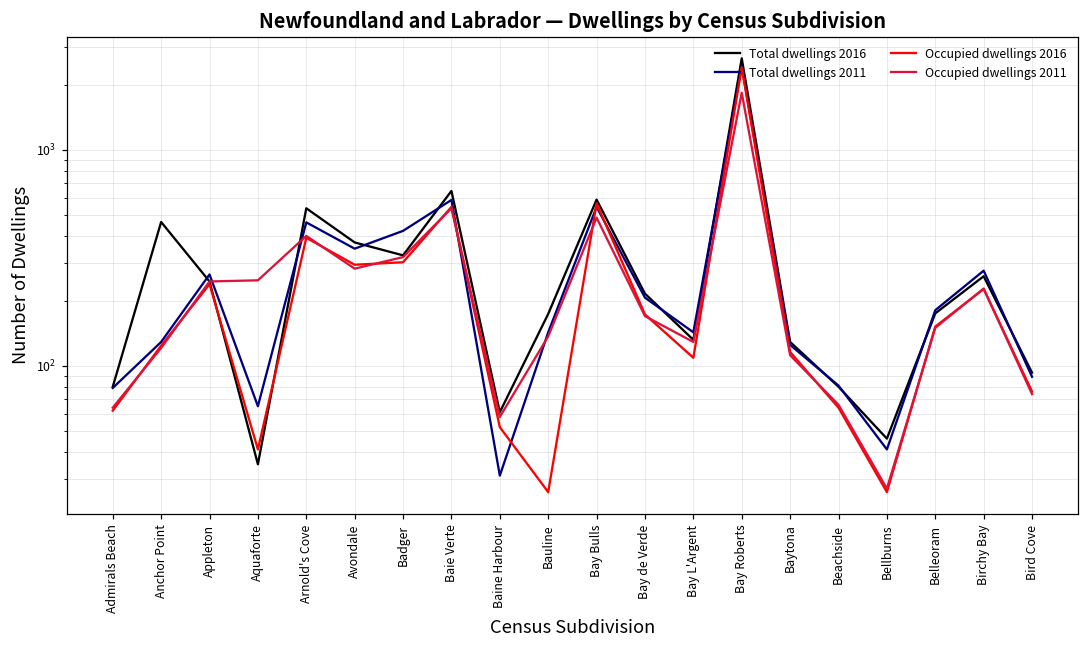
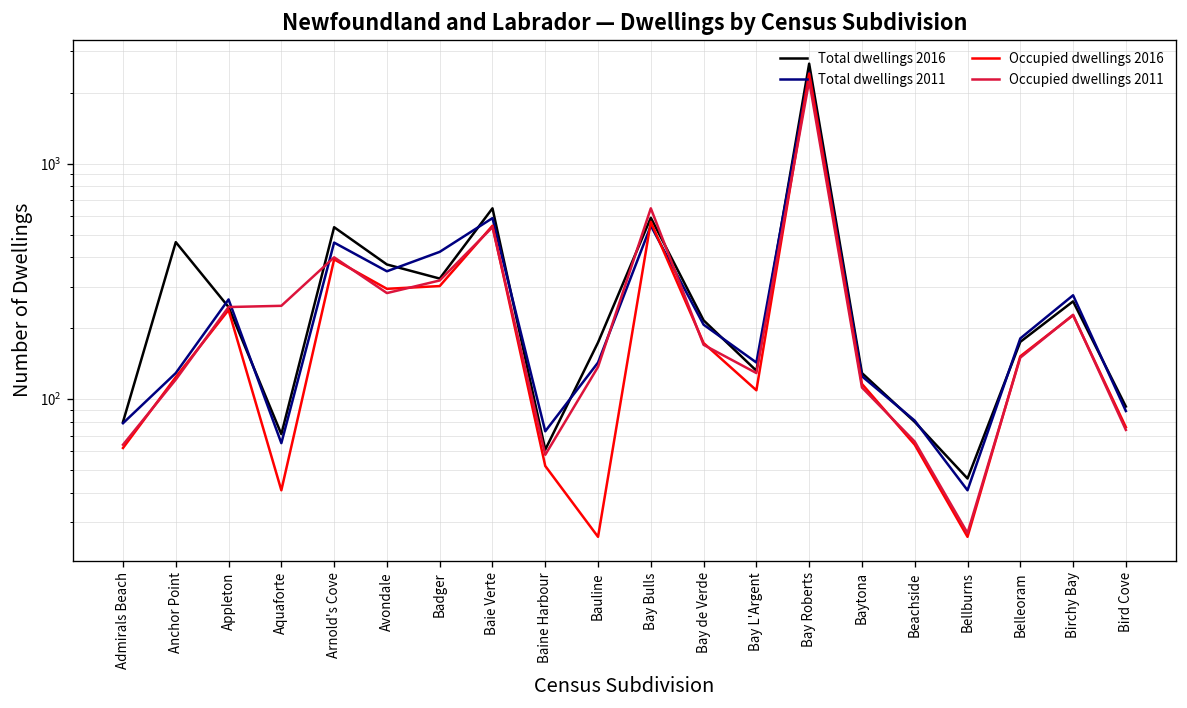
  {
    "Total dwellings 2016": {
      "Anchor Point": 460,
-     "Aquaforte": 35,
+     "Aquaforte": 71,
      "Arnold's Cove": 540,
      "Avondale": 370,
      "Baie Verte": 650,
      "Baine Harbour": 61,
      "Bauline": 170,
      "Bay Bulls": 590,
      "Bay de Verde": 220,
      "Bay Roberts": 2700,
      "Baytona": 130,
      "Bellburns": 46,
      "Belleoram": 180,
      "Birchy Bay": 260,
      "Bird Cove": 90
    },
    "Total dwellings 2011": {
      "Anchor Point": 130,
      "Appleton": 270,
      "Aquaforte": 65,
      "Arnold's Cove": 460,
      "Avondale": 350,
      "Badger": 420,
      "Baie Verte": 590,
-     "Baine Harbour": 31,
+     "Baine Harbour": 73,
      "Bauline": 140,
      "Bay Bulls": 550,
      "Bay de Verde": 210,
      "Bay L'Argent": 140,
      "Baytona": 130,
      "Bellburns": 41,
      "Belleoram": 180,
      "Birchy Bay": 280,
      "Bird Cove": 90
    },
    "Occupied dwellings 2016": {
      "Admirals Beach": 62,
      "Aquaforte": 41,
      "Avondale": 290,
      "Badger": 300,
      "Baine Harbour": 52,
      "Bauline": 26,
      "Bay Bulls": 570,
      "Bay L'Argent": 110,
      "Baytona": 120,
      "Beachside": 64,
      "Bellburns": 26
    },
    "Occupied dwellings 2011": {
      "Admirals Beach": 64,
      "Aquaforte": 250,
      "Avondale": 280,
      "Baine Harbour": 58,
      "Bauline": 140,
-     "Bay Bulls": 490,
-     "Bay Roberts": 1800,
+     "Bay Bulls": 650,
+     "Bay Roberts": 2200,
      "Baytona": 110,
      "Beachside": 66,
      "Bellburns": 27
    }
  }
